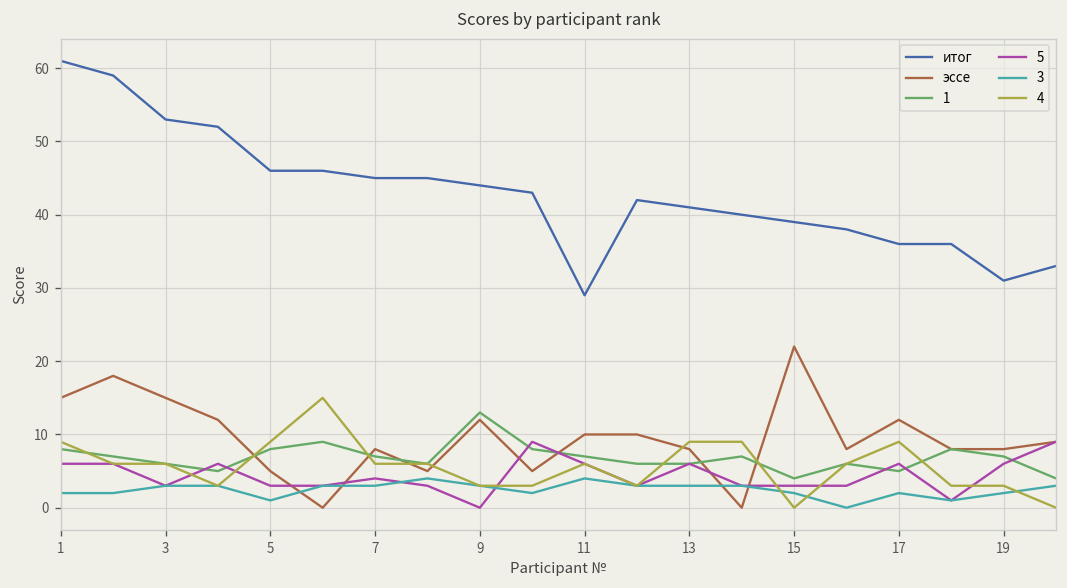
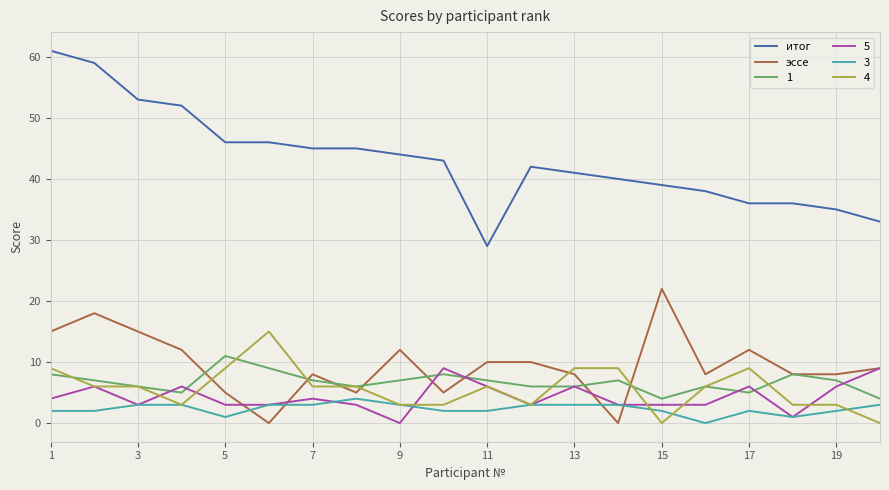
  {
    "итог": {
      "1": 61,
      "3": 53,
      "5": 46,
      "7": 45,
      "9": 44,
      "11": 29,
      "13": 41,
      "15": 39,
      "17": 36,
-     "19": 31
+     "19": 35
    },
    "эссе": {
      "1": 15,
      "3": 15,
      "5": 5,
      "7": 8,
      "9": 12,
      "11": 10,
      "13": 8,
      "15": 22,
      "17": 12,
      "19": 8
    },
    "1": {
      "1": 8,
-     "5": 8,
+     "5": 11,
      "7": 7,
-     "9": 13,
+     "9": 7,
      "11": 7,
      "15": 4,
      "17": 5,
      "19": 7
    },
    "5": {
-     "1": 6,
+     "1": 4,
      "5": 3,
      "7": 4,
      "9": 0,
      "15": 3,
      "17": 6,
      "19": 6
    },
    "3": {
      "1": 2,
      "5": 1,
      "7": 3,
-     "11": 4,
+     "11": 2,
      "13": 3,
      "15": 2,
      "17": 2,
      "19": 2
    },
    "4": {
      "1": 9,
      "5": 9,
      "7": 6,
      "13": 9,
      "15": 0,
      "17": 9,
      "19": 3
    }
  }
